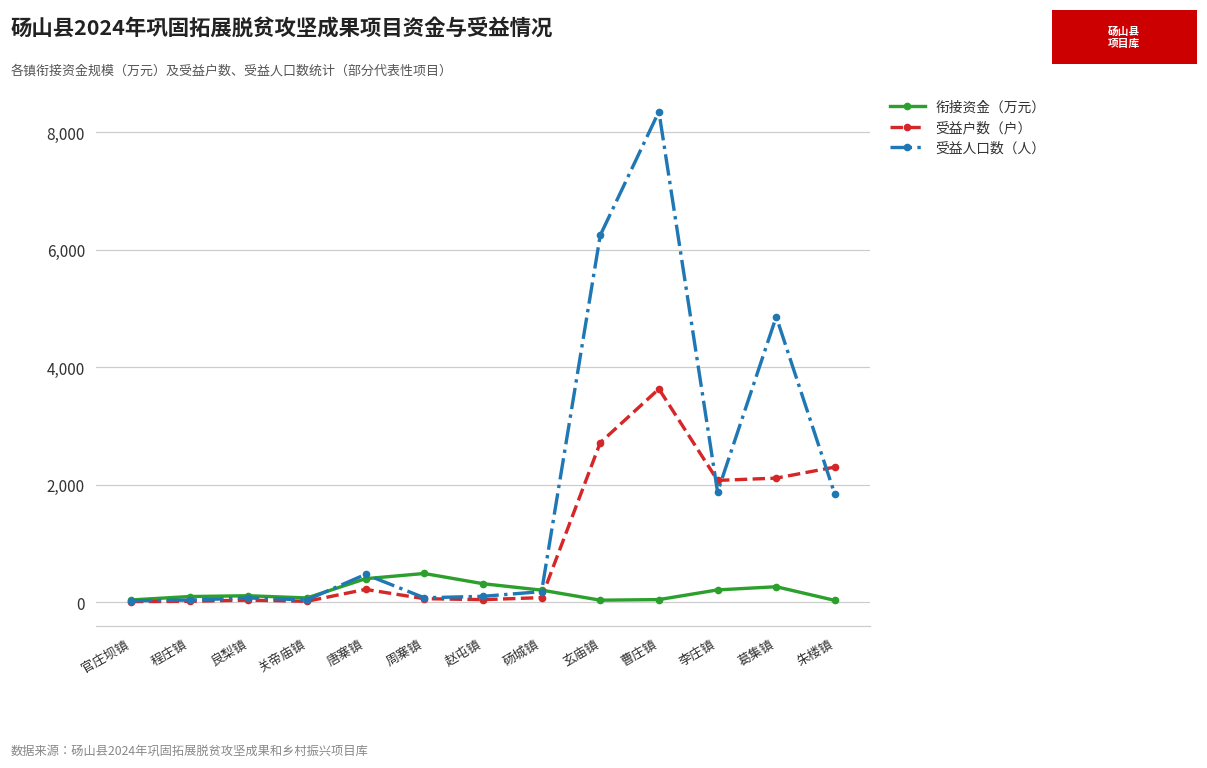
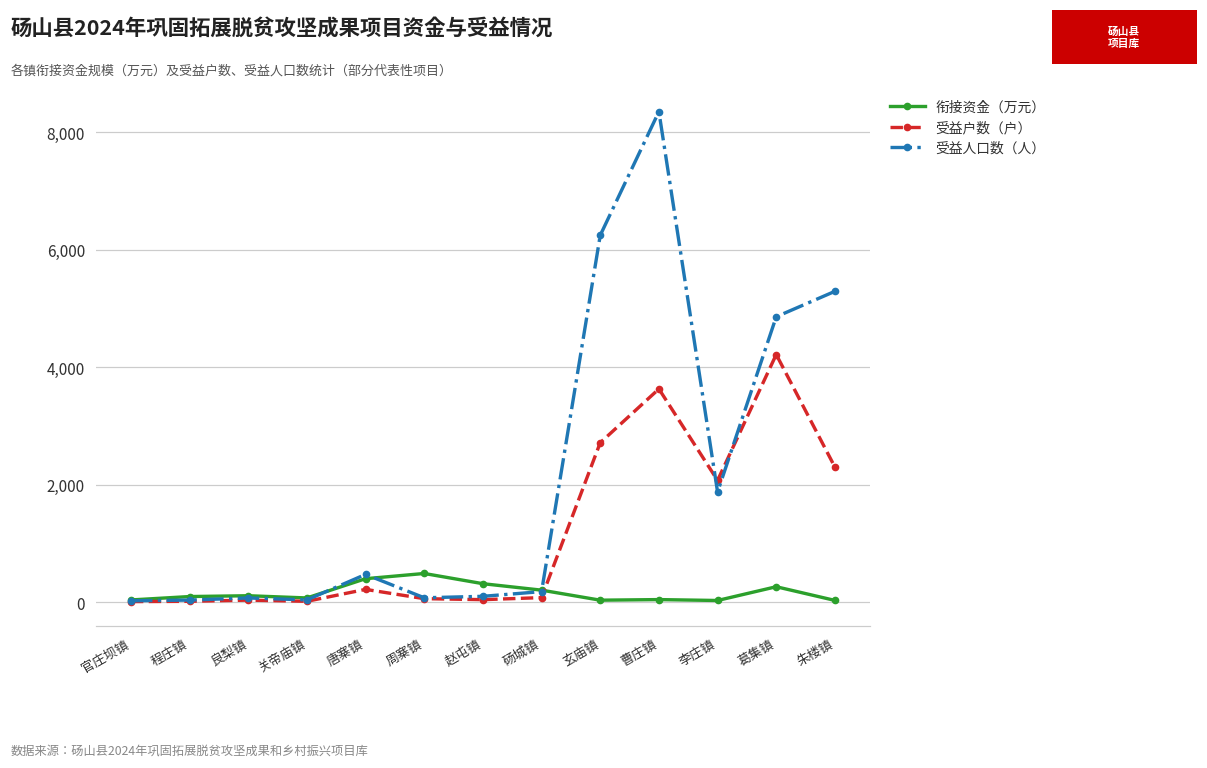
  {
    "衔接资金（万元）": {
      "程庄镇": "100",
      "唐寨镇": "400",
      "周寨镇": "500",
      "赵屯镇": "300",
      "玄庙镇": "0",
      "曹庄镇": "0",
-     "李庄镇": "200",
+     "李庄镇": "0",
      "葛集镇": "300",
      "朱楼镇": "0"
    },
    "受益户数（户）": {
      "唐寨镇": "200",
      "赵屯镇": "0",
      "砀城镇": "100",
      "玄庙镇": "2,700",
      "曹庄镇": "3,600",
      "李庄镇": "2,100",
-     "葛集镇": "2,100",
+     "葛集镇": "4,200",
      "朱楼镇": "2,300"
    },
    "受益人口数（人）": {
      "唐寨镇": "500",
      "赵屯镇": "100",
      "玄庙镇": "6,200",
      "曹庄镇": "8,400",
      "李庄镇": "1,900",
      "葛集镇": "4,900",
-     "朱楼镇": "1,800"
+     "朱楼镇": "5,300"
    }
  }
